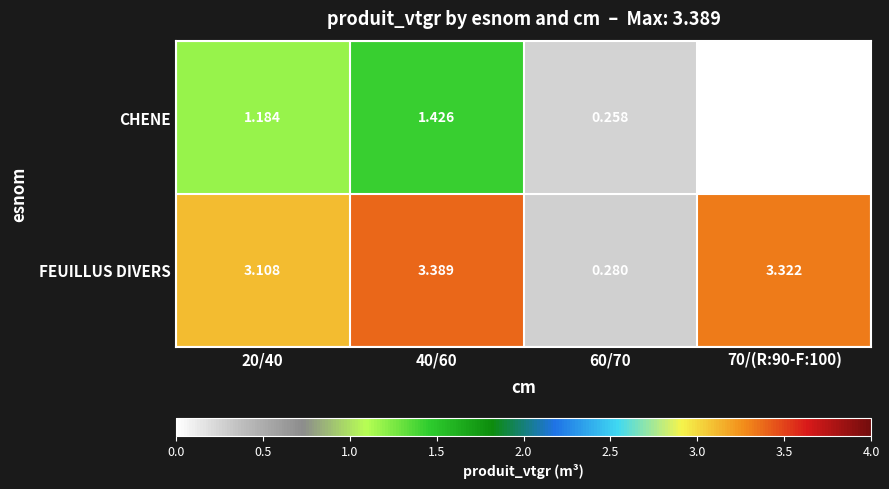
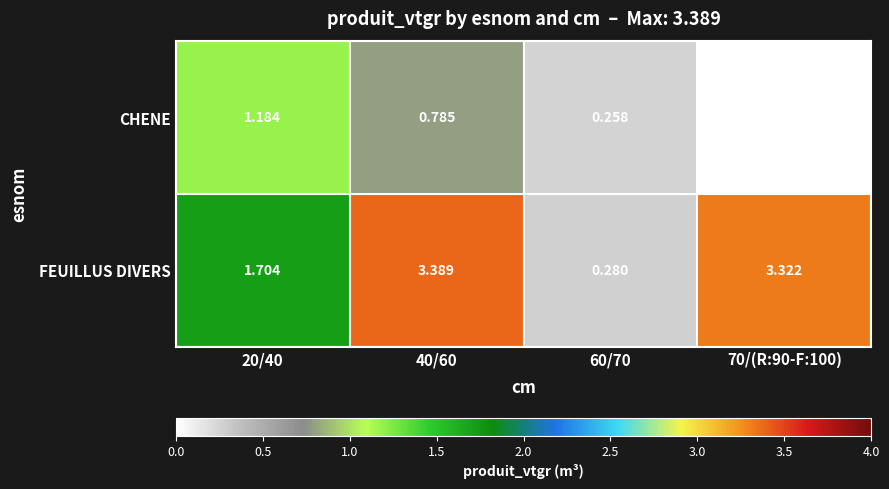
  {
    "CHENE": {
-     "40/60": 1.426
+     "40/60": 0.785
    },
    "FEUILLUS DIVERS": {
-     "20/40": 3.108
+     "20/40": 1.704
    }
  }
